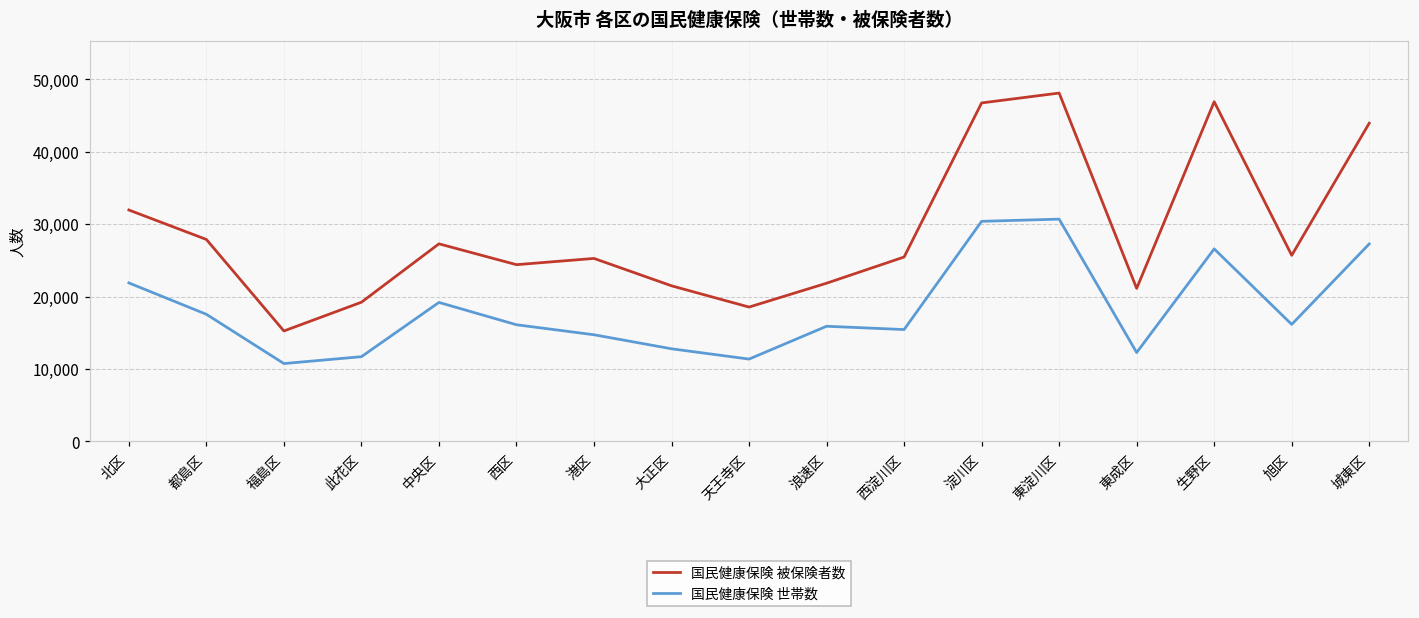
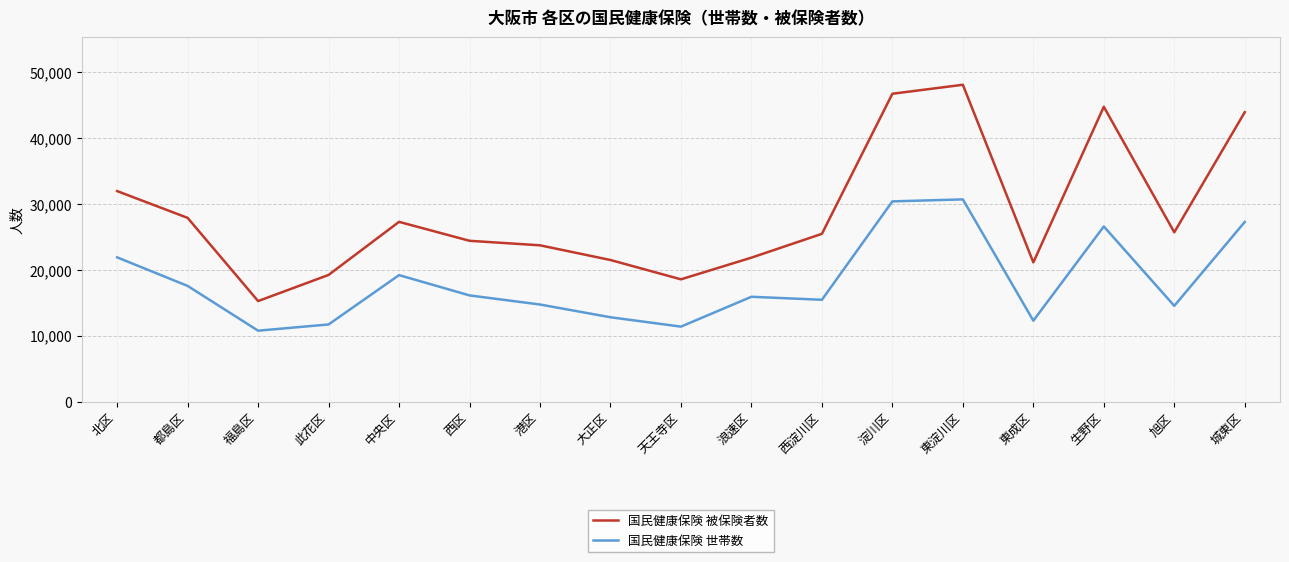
  {
    "国民健康保険 被保険者数": {
      "北区": "32,000",
      "都島区": "28,000",
      "福島区": "15,000",
      "此花区": "19,000",
      "中央区": "27,000",
      "西区": "24,000",
-     "港区": "25,000",
+     "港区": "24,000",
      "大正区": "21,000",
      "天王寺区": "19,000",
      "浪速区": "22,000",
      "西淀川区": "25,000",
      "淀川区": "47,000",
      "東淀川区": "48,000",
      "東成区": "21,000",
-     "生野区": "47,000",
+     "生野区": "45,000",
      "旭区": "26,000",
      "城東区": "44,000"
    },
    "国民健康保険 世帯数": {
      "北区": "22,000",
      "都島区": "18,000",
      "福島区": "11,000",
      "此花区": "12,000",
      "中央区": "19,000",
      "西区": "16,000",
      "港区": "15,000",
      "大正区": "13,000",
      "天王寺区": "11,000",
      "浪速区": "16,000",
      "西淀川区": "15,000",
      "淀川区": "30,000",
      "東淀川区": "31,000",
      "東成区": "12,000",
      "生野区": "27,000",
-     "旭区": "16,000",
+     "旭区": "15,000",
      "城東区": "27,000"
    }
  }
